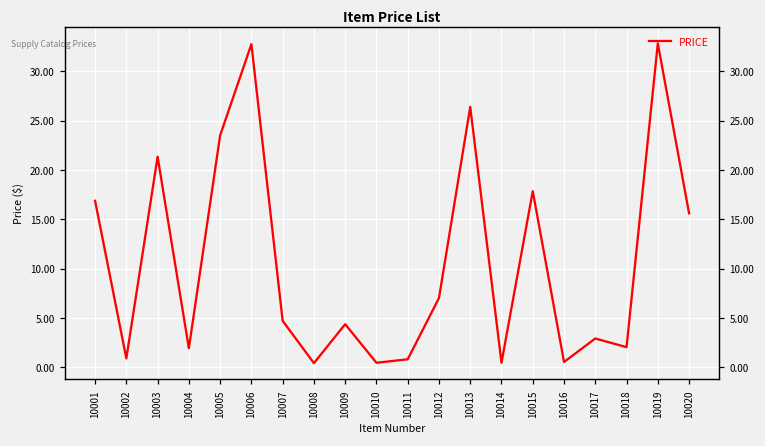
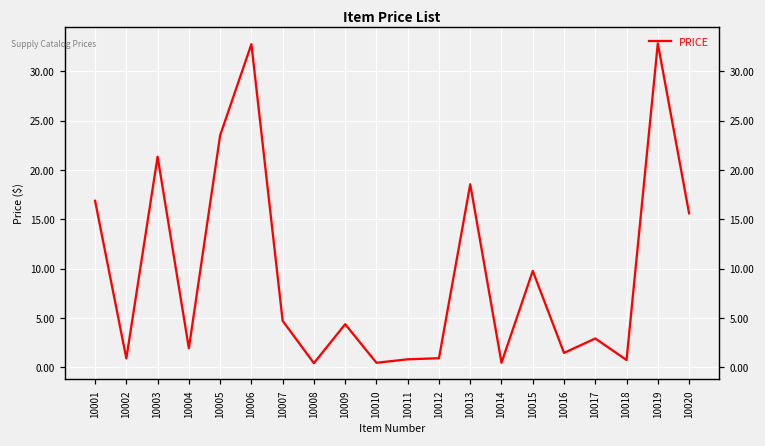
  {
    "10001": 17,
    "10002": 1,
    "10003": 21,
    "10004": 2,
    "10005": 24,
    "10006": 33,
    "10007": 5,
    "10008": 0,
    "10009": 4,
    "10010": 0,
    "10011": 1,
-   "10012": 7,
-   "10013": 26,
+   "10012": 1,
+   "10013": 19,
    "10014": 0,
-   "10015": 18,
-   "10016": 0.5,
+   "10015": 10,
+   "10016": 1.5,
    "10017": 3,
-   "10018": 2,
+   "10018": 1,
    "10019": 33,
    "10020": 16
  }
